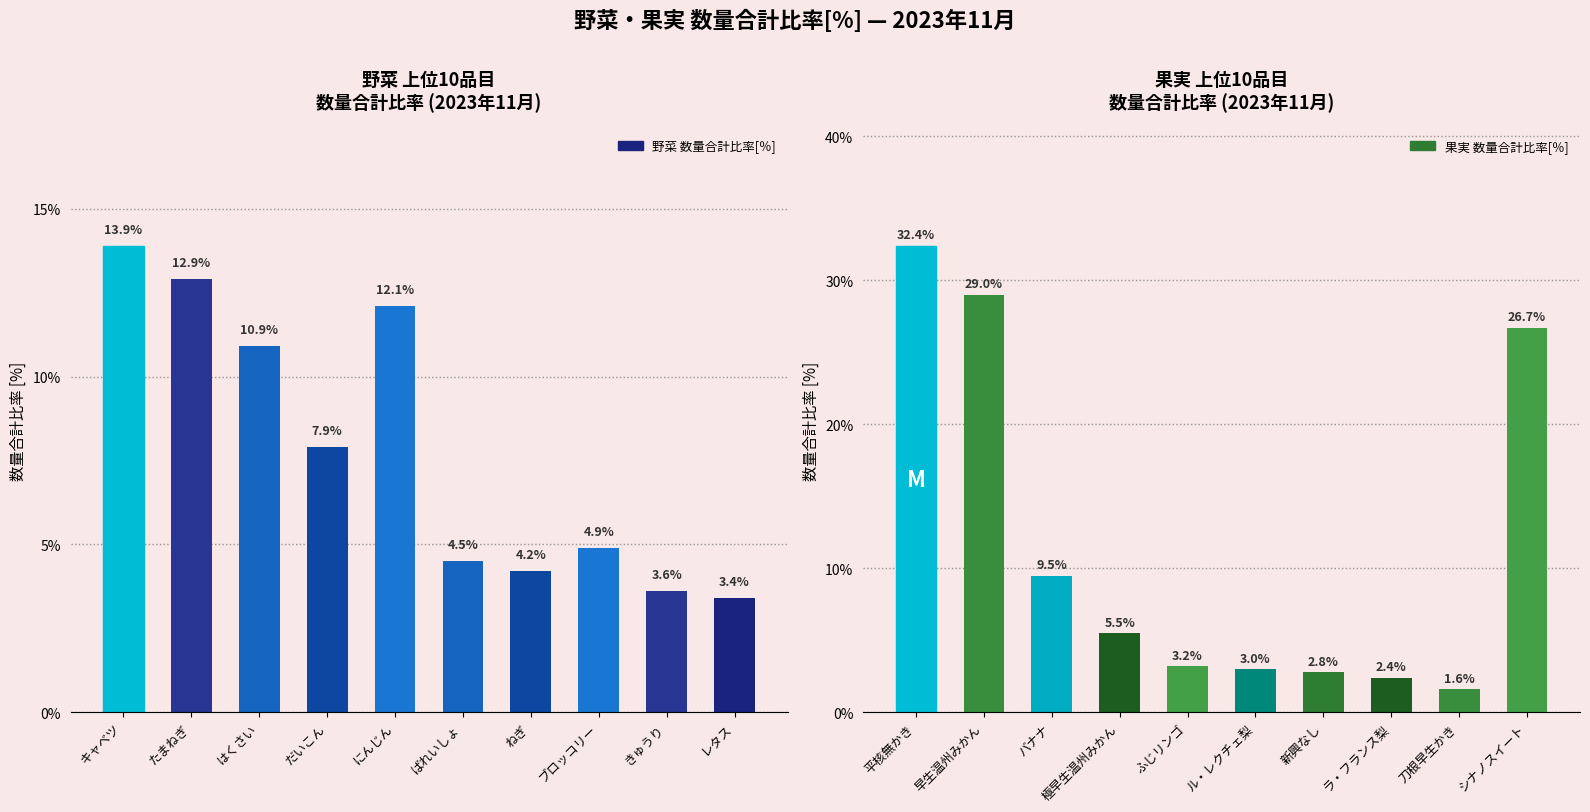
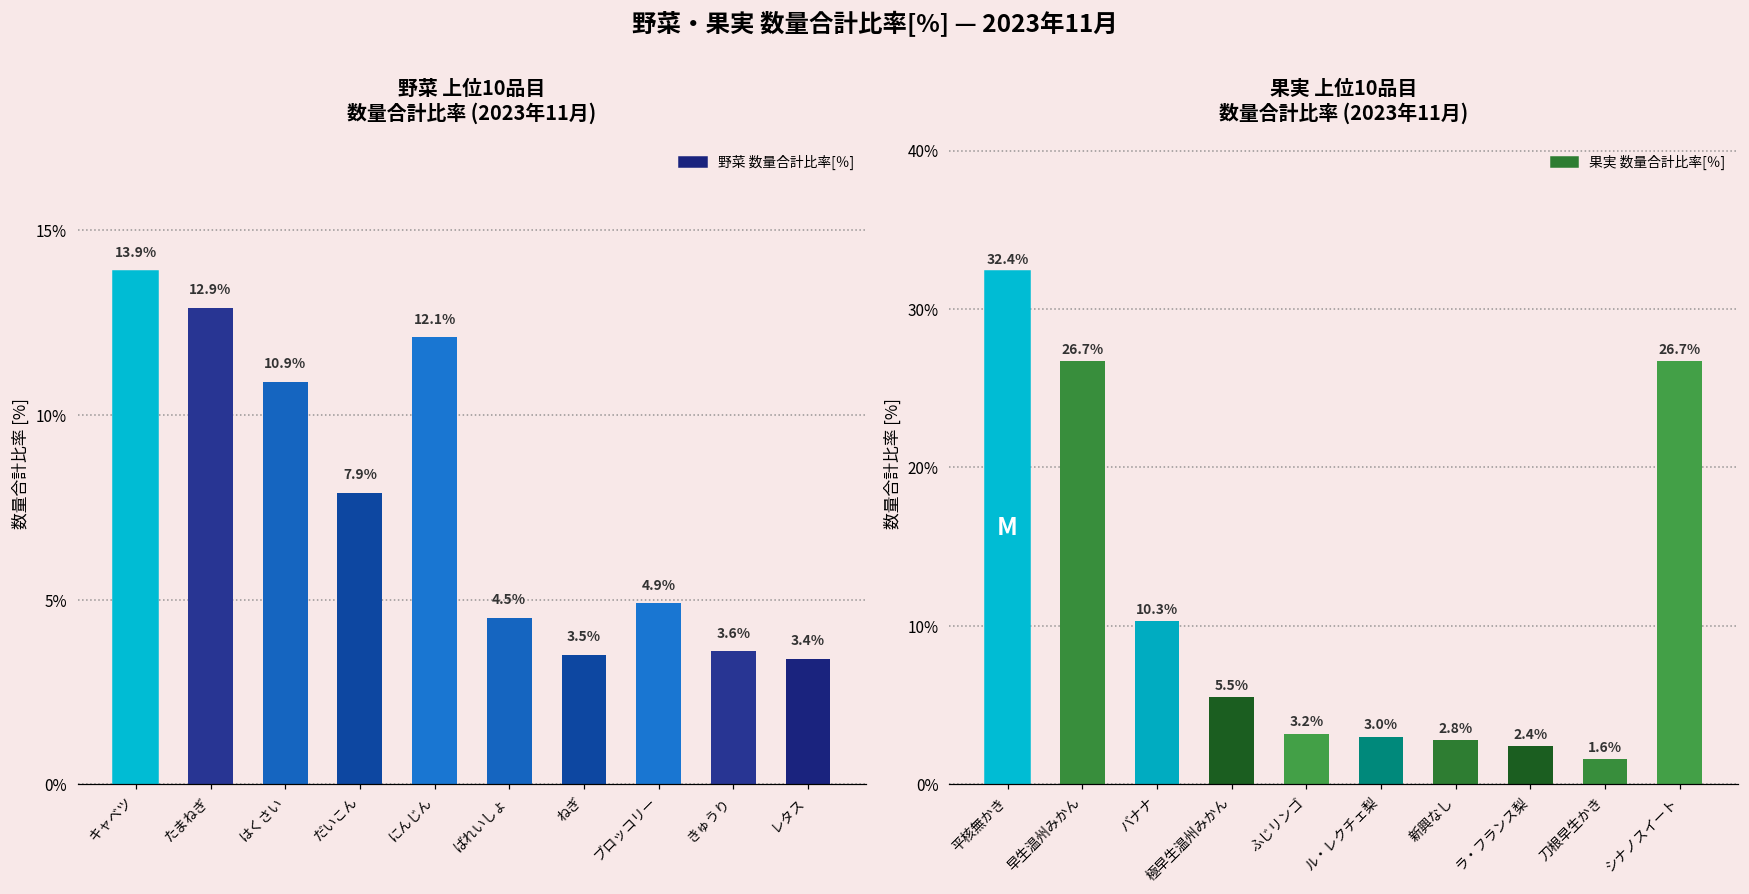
  {
    "野菜 上位10品目 数量合計比率 (2023年11月)": {
      "キャベツ": "13.9%",
      "たまねぎ": "12.9%",
      "はくさい": "10.9%",
      "だいこん": "7.9%",
      "にんじん": "12.1%",
      "ばれいしょ": "4.5%",
-     "ねぎ": "4.2%",
+     "ねぎ": "3.5%",
      "ブロッコリー": "4.9%",
      "きゅうり": "3.6%",
      "レタス": "3.4%"
    },
    "果実 上位10品目 数量合計比率 (2023年11月)": {
      "平核無かき": "32.4%",
-     "早生温州みかん": "29.0%",
-     "バナナ": "9.5%",
+     "早生温州みかん": "26.7%",
+     "バナナ": "10.3%",
      "極早生温州みかん": "5.5%",
      "ふじリンゴ": "3.2%",
      "ル・レクチェ梨": "3.0%",
      "新興なし": "2.8%",
      "ラ・フランス梨": "2.4%",
      "刀根早生かき": "1.6%",
      "シナノスイート": "26.7%"
    }
  }
